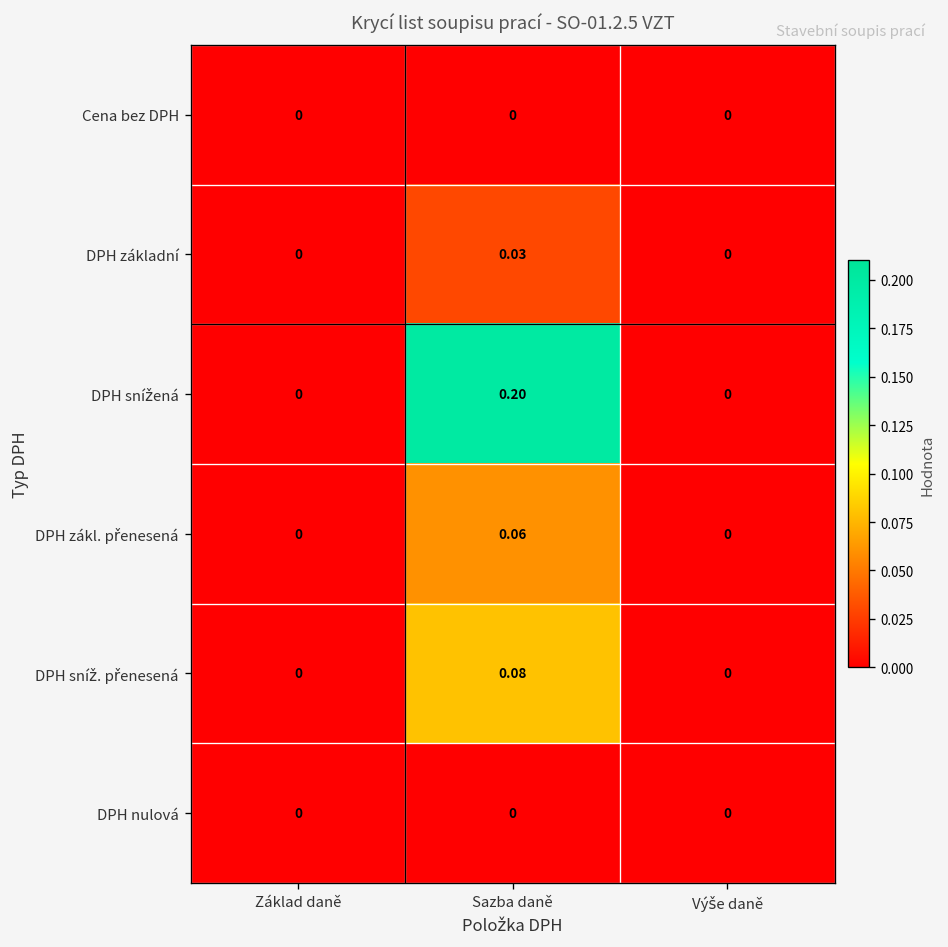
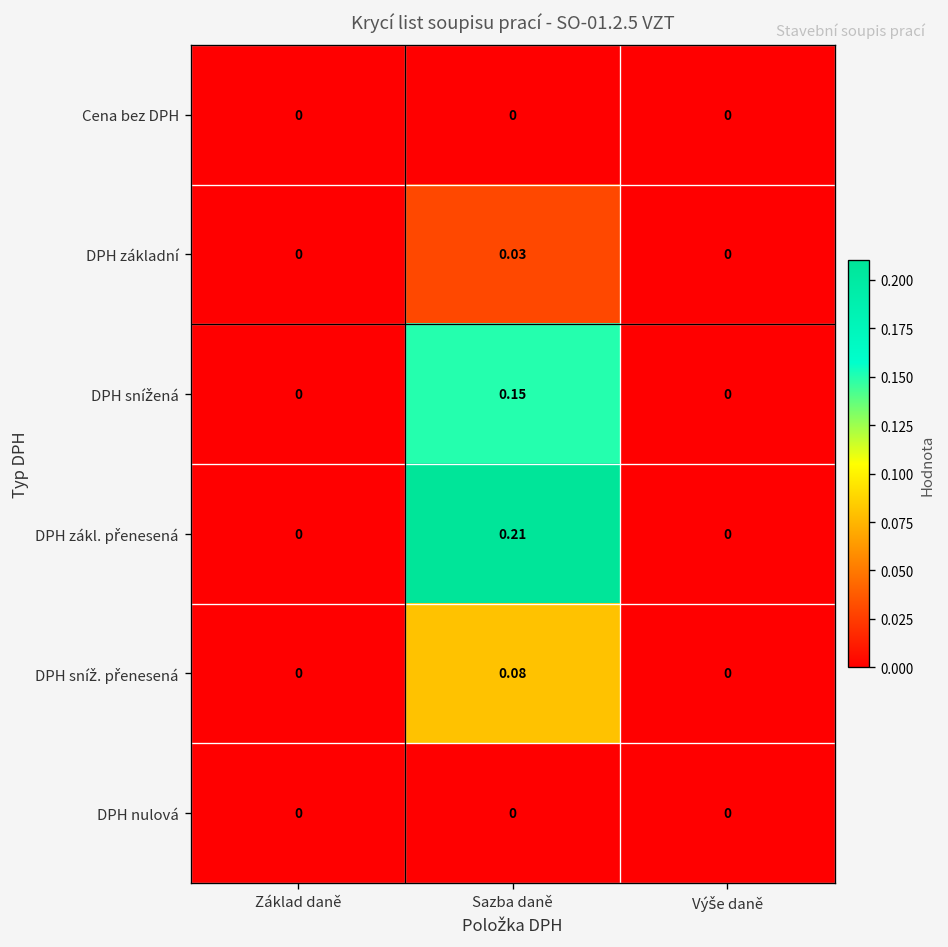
  {
    "Cena bez DPH": {
      "Základ daně": 0,
      "Sazba daně": 0,
      "Výše daně": 0
    },
    "DPH základní": {
      "Základ daně": 0,
      "Sazba daně": 0.03,
      "Výše daně": 0
    },
    "DPH snížená": {
      "Základ daně": 0,
-     "Sazba daně": 0.20,
+     "Sazba daně": 0.15,
      "Výše daně": 0
    },
    "DPH zákl. přenesená": {
      "Základ daně": 0,
-     "Sazba daně": 0.06,
+     "Sazba daně": 0.21,
      "Výše daně": 0
    },
    "DPH sníž. přenesená": {
      "Základ daně": 0,
      "Sazba daně": 0.08,
      "Výše daně": 0
    },
    "DPH nulová": {
      "Základ daně": 0,
      "Sazba daně": 0,
      "Výše daně": 0
    }
  }
